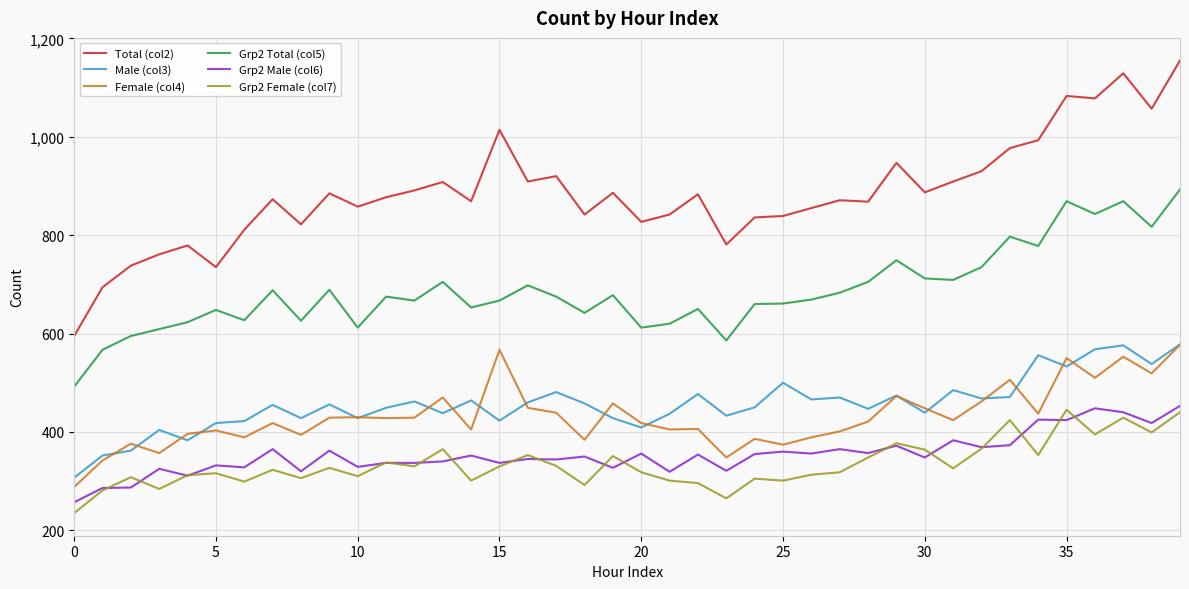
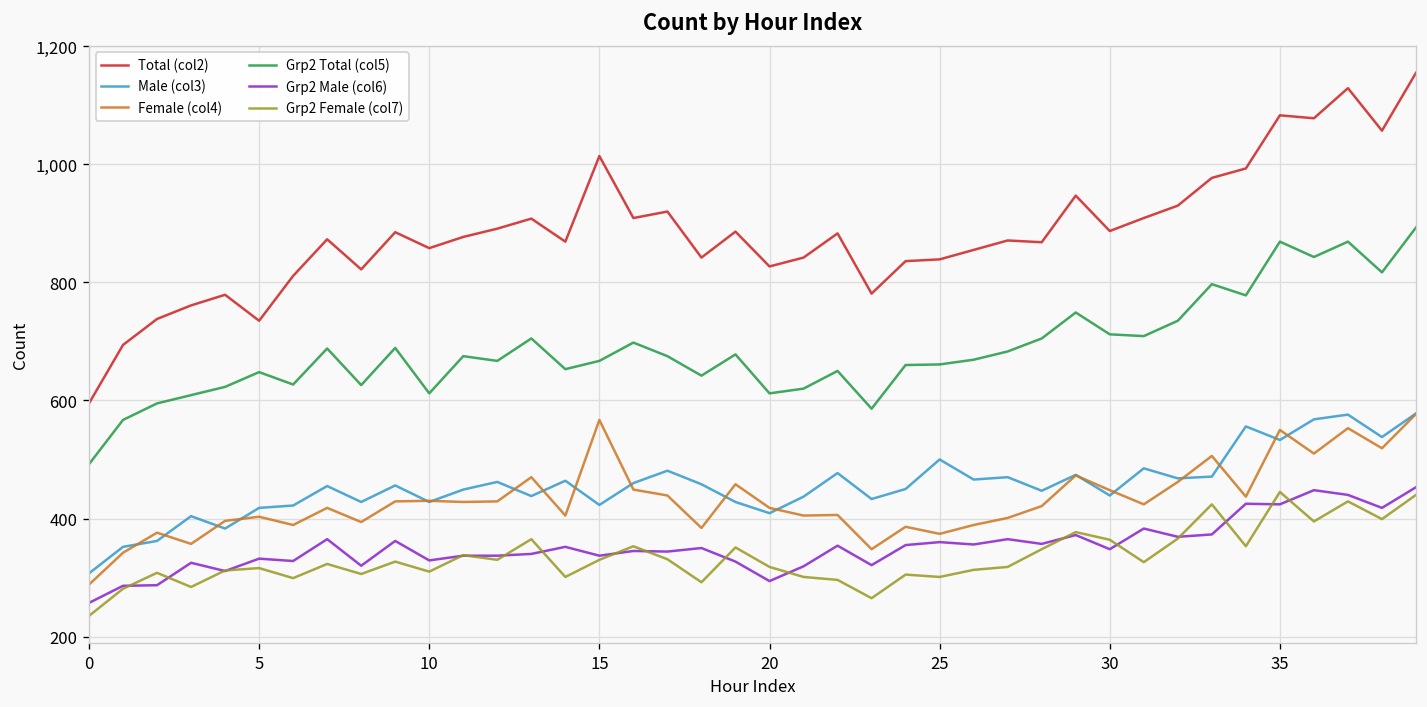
  {
    "Total (col2)": {
      "0": "600",
      "5": "740",
      "10": "860",
      "15": "1,010",
      "20": "830",
      "25": "840",
      "30": "890",
      "35": "1,080"
    },
    "Male (col3)": {
      "0": "310",
      "5": "420",
      "15": "420",
      "20": "410",
      "25": "500",
      "30": "440",
      "35": "530"
    },
    "Female (col4)": {
      "0": "290",
      "5": "400",
      "15": "570",
      "20": "420",
      "25": "370",
      "30": "450",
      "35": "550"
    },
    "Grp2 Total (col5)": {
      "0": "490",
      "5": "650",
      "10": "610",
      "15": "670",
      "20": "610",
      "25": "660",
      "30": "710",
      "35": "870"
    },
    "Grp2 Male (col6)": {
      "0": "260",
      "5": "330",
      "10": "330",
      "15": "340",
-     "20": "360",
+     "20": "290",
      "25": "360",
      "30": "350",
      "35": "420"
    },
    "Grp2 Female (col7)": {
      "0": "240",
      "5": "320",
      "10": "310",
      "15": "330",
      "20": "320",
      "25": "300",
      "30": "360",
      "35": "450"
    }
  }
